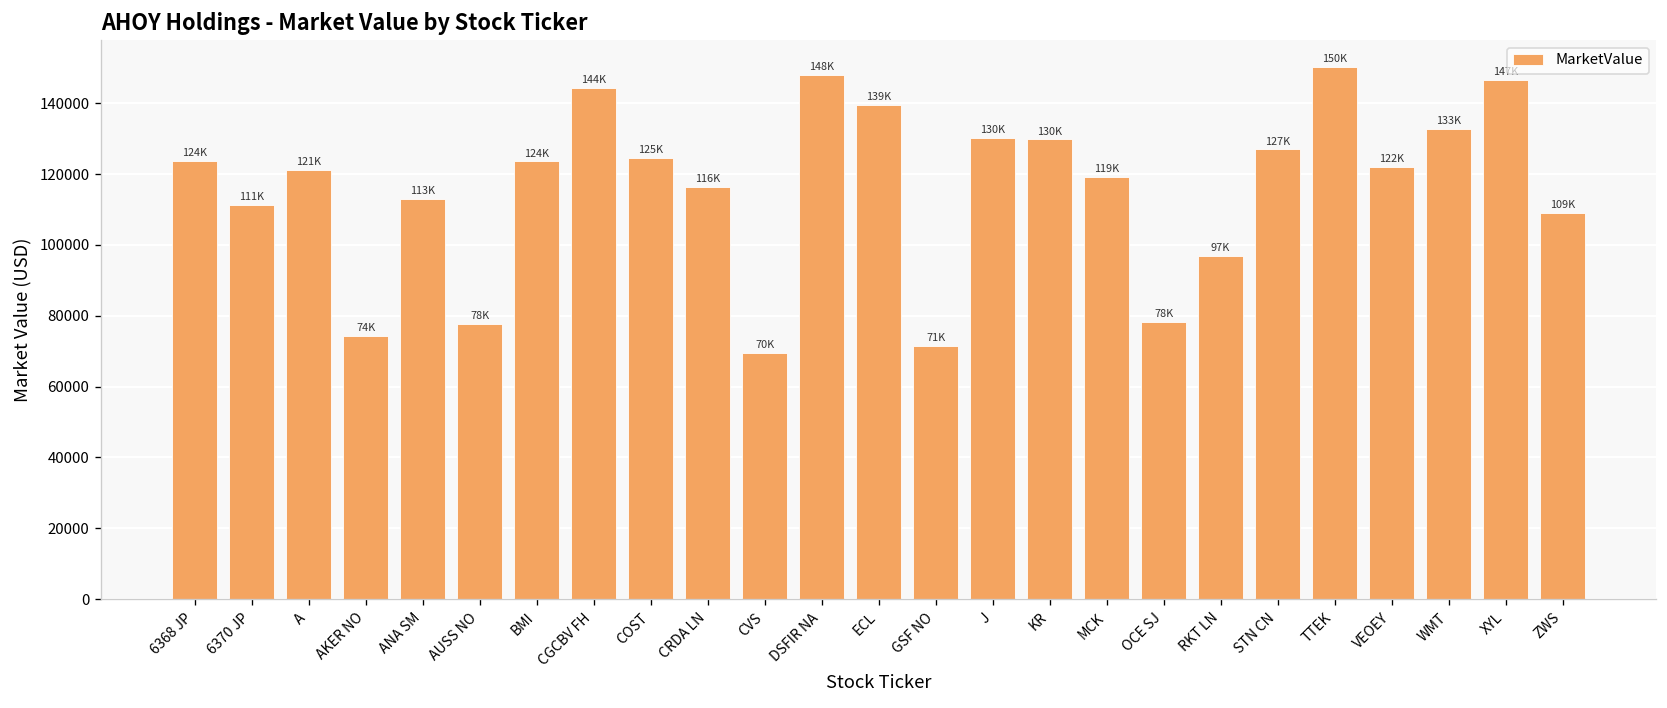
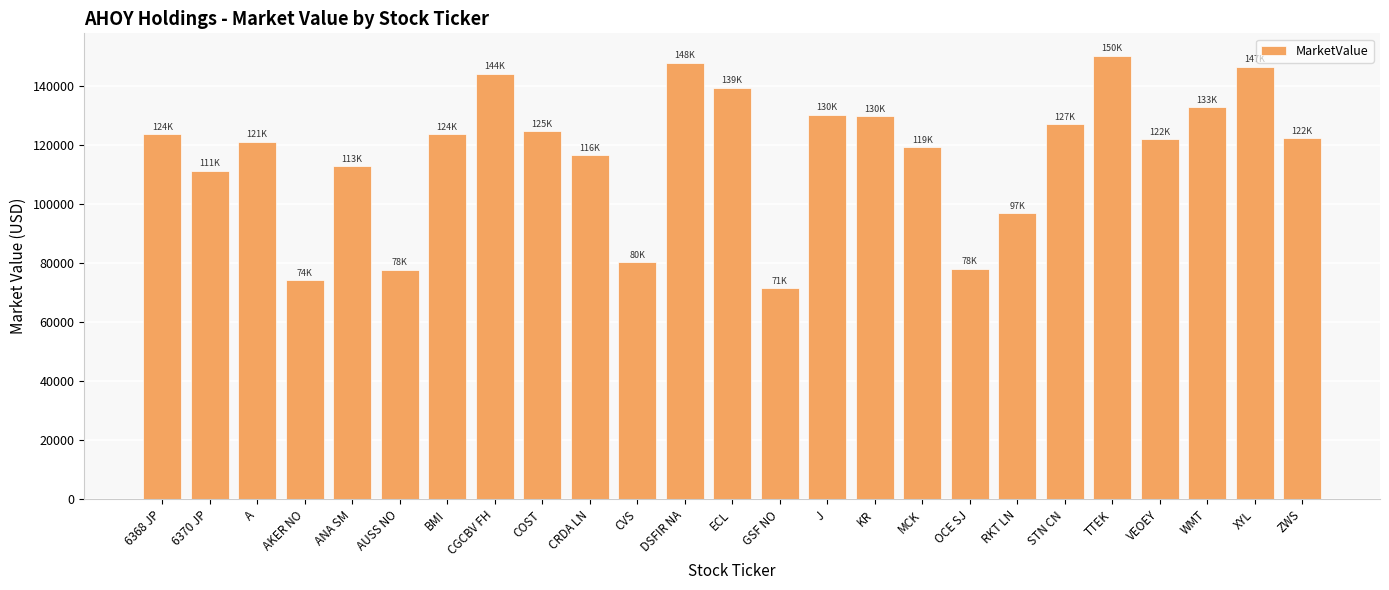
  {
    "6368 JP": "124K",
    "6370 JP": "111K",
    "A": "121K",
    "AKER NO": "74K",
    "ANA SM": "113K",
    "AUSS NO": "78K",
    "BMI": "124K",
    "CGCBV FH": "144K",
    "COST": "125K",
    "CRDA LN": "116K",
-   "CVS": "70K",
+   "CVS": "80K",
    "DSFIR NA": "148K",
    "ECL": "139K",
    "GSF NO": "71K",
    "J": "130K",
    "KR": "130K",
    "MCK": "119K",
    "OCE SJ": "78K",
    "RKT LN": "97K",
    "STN CN": "127K",
    "TTEK": "150K",
    "VEOEY": "122K",
    "WMT": "133K",
-   "ZWS": "109K"
+   "ZWS": "122K"
  }
